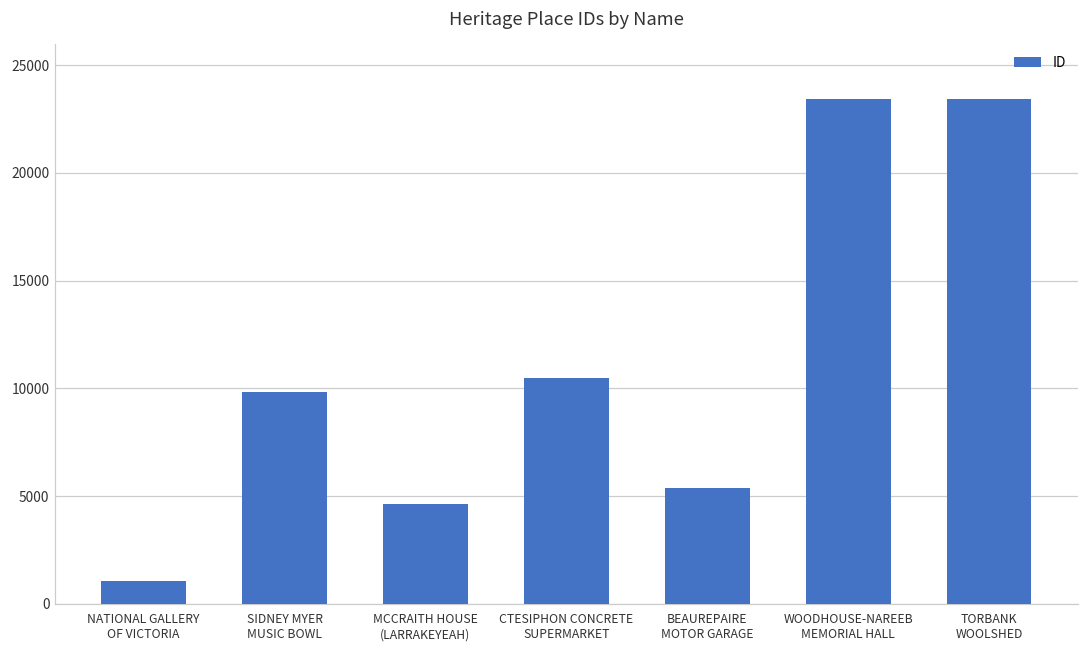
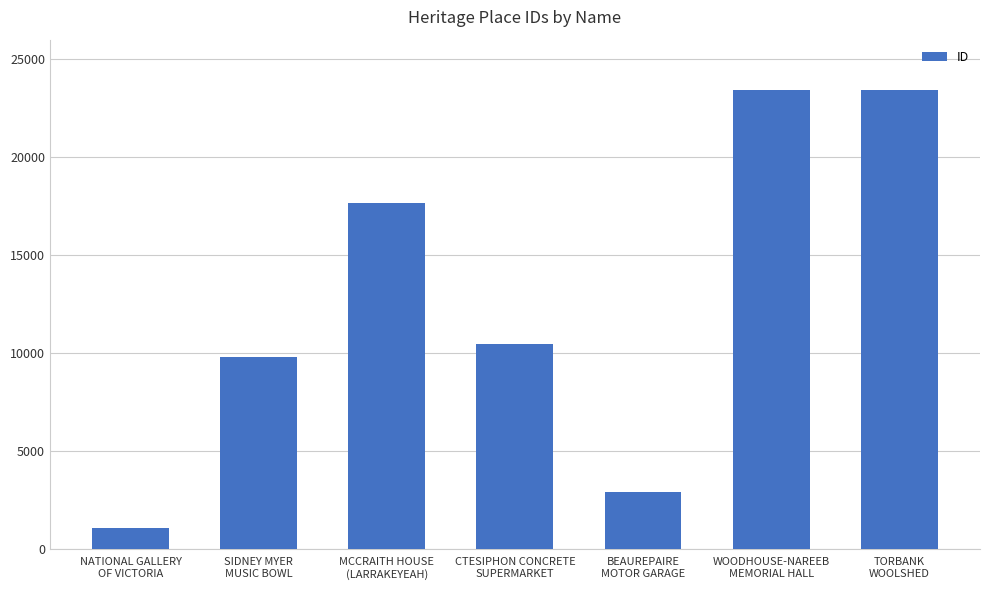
  {
    "NATIONAL GALLERY OF VICTORIA": 1100,
    "SIDNEY MYER MUSIC BOWL": 9800,
-   "MCCRAITH HOUSE (LARRAKEYEAH)": 4700,
+   "MCCRAITH HOUSE (LARRAKEYEAH)": 17700,
    "CTESIPHON CONCRETE SUPERMARKET": 10500,
-   "BEAUREPAIRE MOTOR GARAGE": 5400,
+   "BEAUREPAIRE MOTOR GARAGE": 2900,
    "WOODHOUSE-NAREEB MEMORIAL HALL": 23400,
    "TORBANK WOOLSHED": 23400
  }
